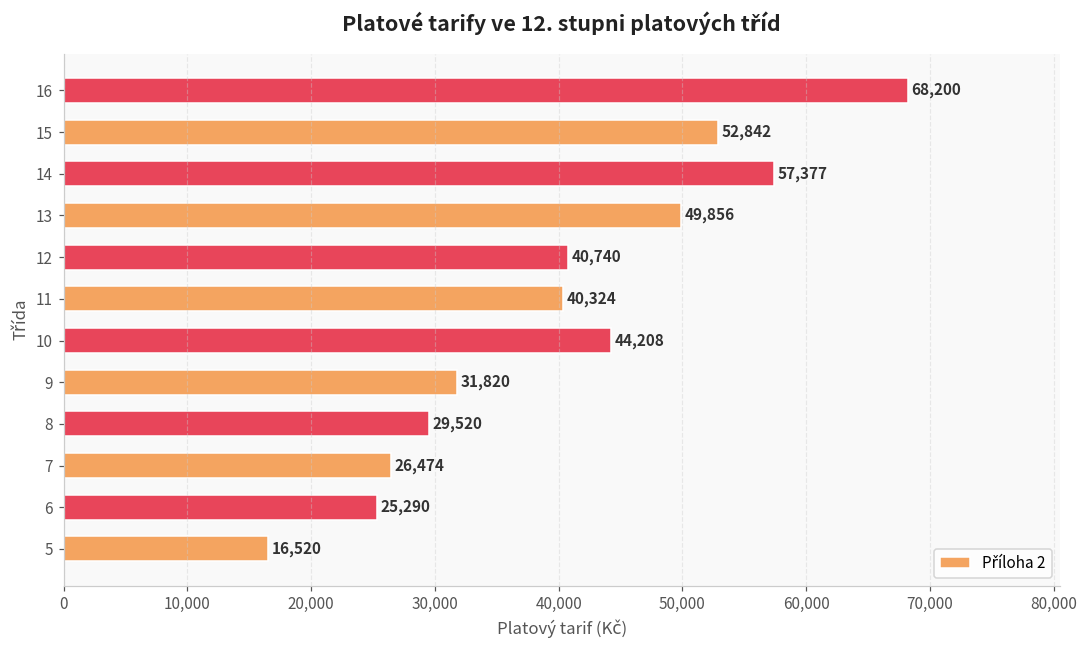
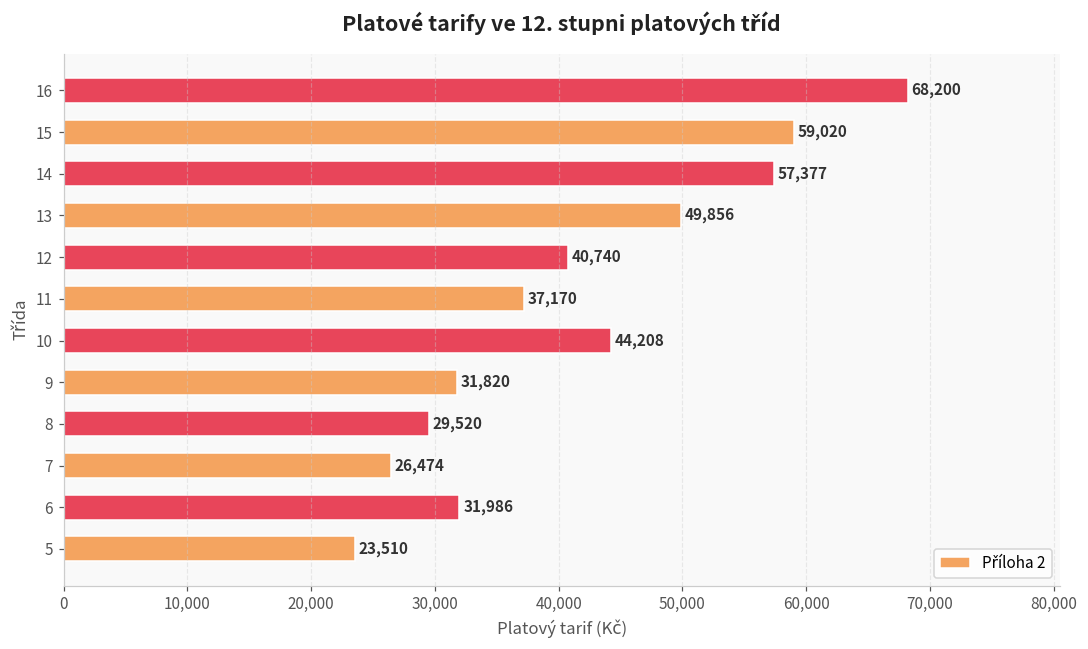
  {
    "16": "68,200",
-   "15": "52,842",
+   "15": "59,020",
    "14": "57,377",
    "13": "49,856",
    "12": "40,740",
-   "11": "40,324",
+   "11": "37,170",
    "10": "44,208",
    "9": "31,820",
    "8": "29,520",
    "7": "26,474",
-   "6": "25,290",
-   "5": "16,520"
+   "6": "31,986",
+   "5": "23,510"
  }
